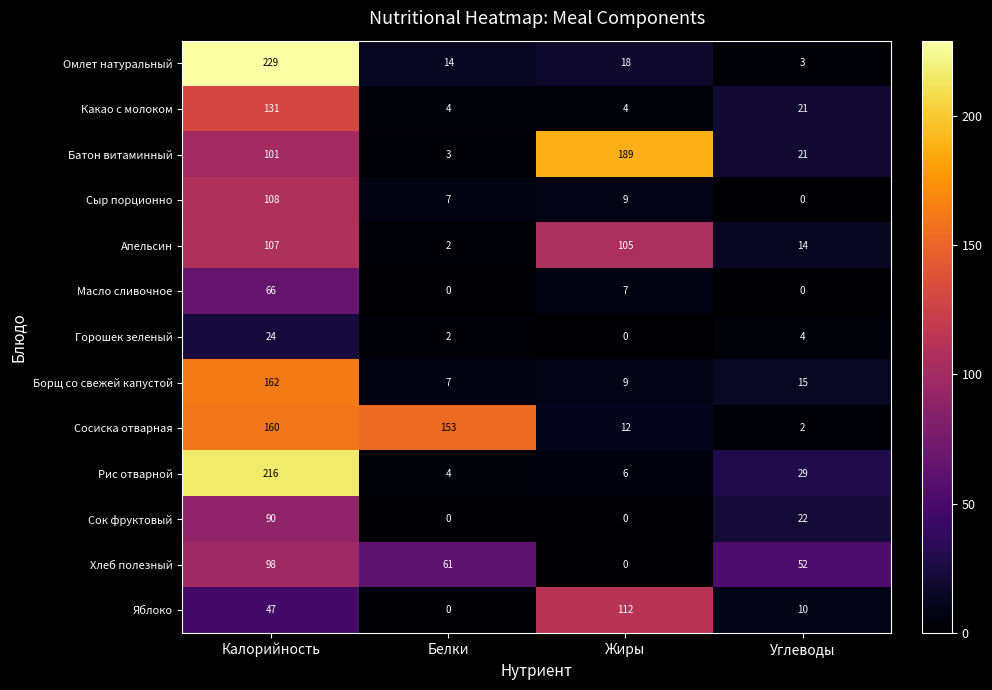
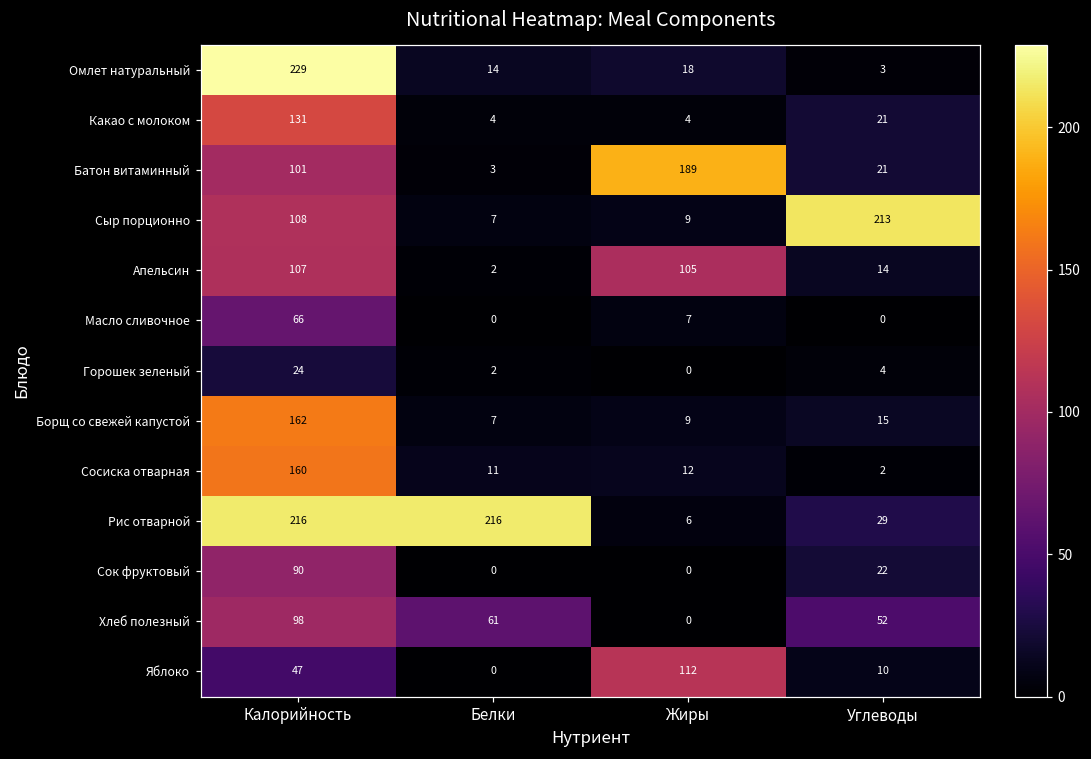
  {
    "Омлет натуральный": {
      "Калорийность": 229,
      "Белки": 14,
      "Жиры": 18,
      "Углеводы": 3
    },
    "Какао с молоком": {
      "Калорийность": 131,
      "Белки": 4,
      "Жиры": 4,
      "Углеводы": 21
    },
    "Батон витаминный": {
      "Калорийность": 101,
      "Белки": 3,
      "Жиры": 189,
      "Углеводы": 21
    },
    "Сыр порционно": {
      "Калорийность": 108,
      "Белки": 7,
      "Жиры": 9,
-     "Углеводы": 0
+     "Углеводы": 213
    },
    "Апельсин": {
      "Калорийность": 107,
      "Белки": 2,
      "Жиры": 105,
      "Углеводы": 14
    },
    "Масло сливочное": {
      "Калорийность": 66,
      "Белки": 0,
      "Жиры": 7,
      "Углеводы": 0
    },
    "Горошек зеленый": {
      "Калорийность": 24,
      "Белки": 2,
      "Жиры": 0,
      "Углеводы": 4
    },
    "Борщ со свежей капустой": {
      "Калорийность": 162,
      "Белки": 7,
      "Жиры": 9,
      "Углеводы": 15
    },
    "Сосиска отварная": {
      "Калорийность": 160,
-     "Белки": 153,
+     "Белки": 11,
      "Жиры": 12,
      "Углеводы": 2
    },
    "Рис отварной": {
      "Калорийность": 216,
-     "Белки": 4,
+     "Белки": 216,
      "Жиры": 6,
      "Углеводы": 29
    },
    "Сок фруктовый": {
      "Калорийность": 90,
      "Белки": 0,
      "Жиры": 0,
      "Углеводы": 22
    },
    "Хлеб полезный": {
      "Калорийность": 98,
      "Белки": 61,
      "Жиры": 0,
      "Углеводы": 52
    },
    "Яблоко": {
      "Калорийность": 47,
      "Белки": 0,
      "Жиры": 112,
      "Углеводы": 10
    }
  }
